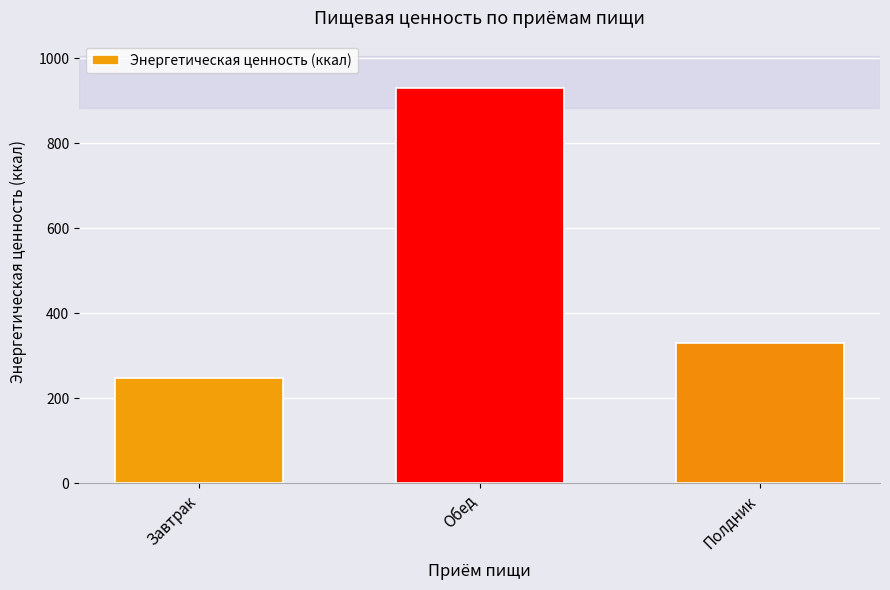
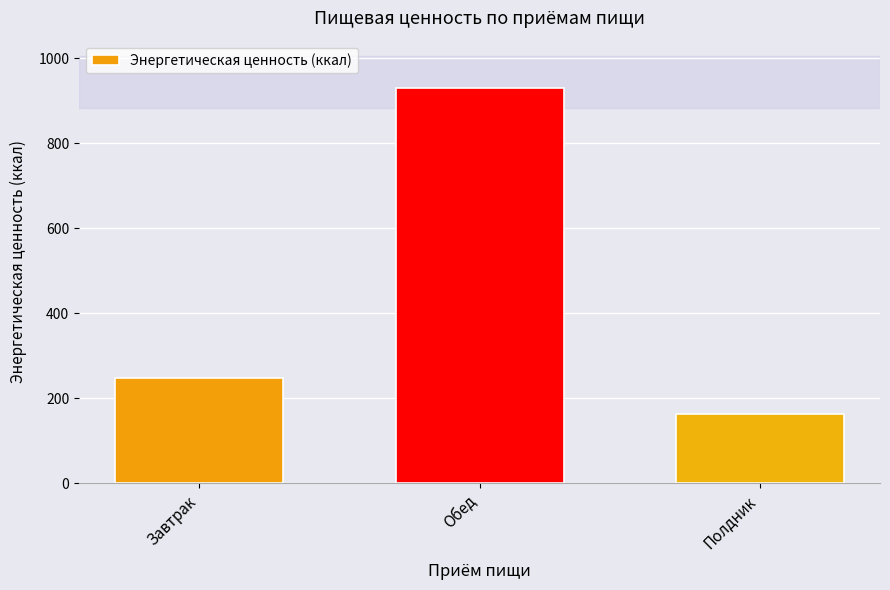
  {
    "Завтрак": 250,
    "Обед": 930,
-   "Полдник": 330
+   "Полдник": 160
  }
